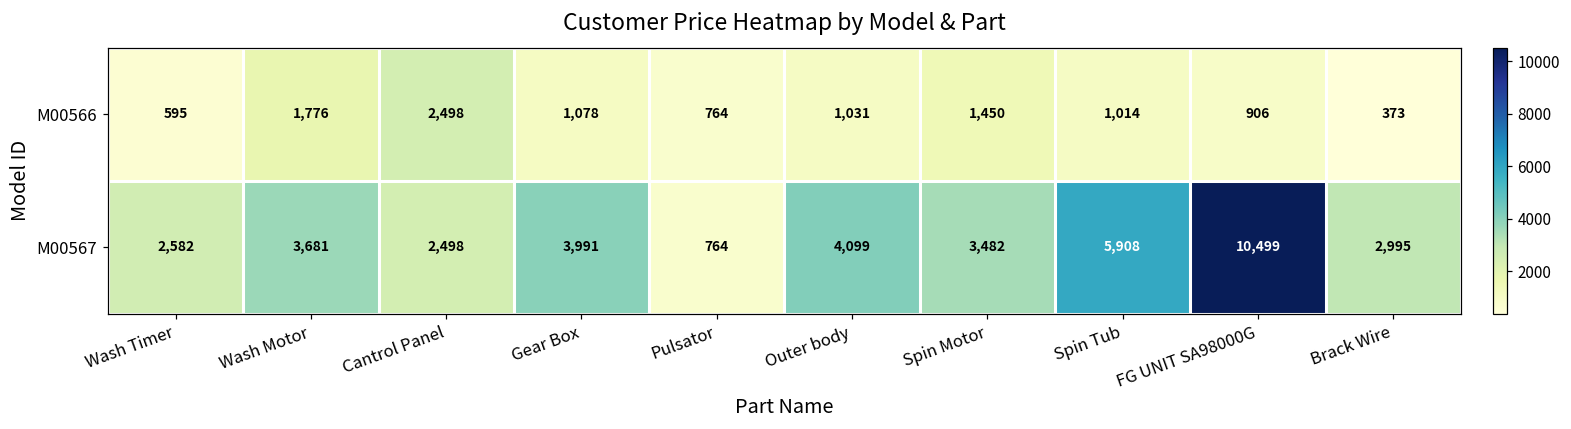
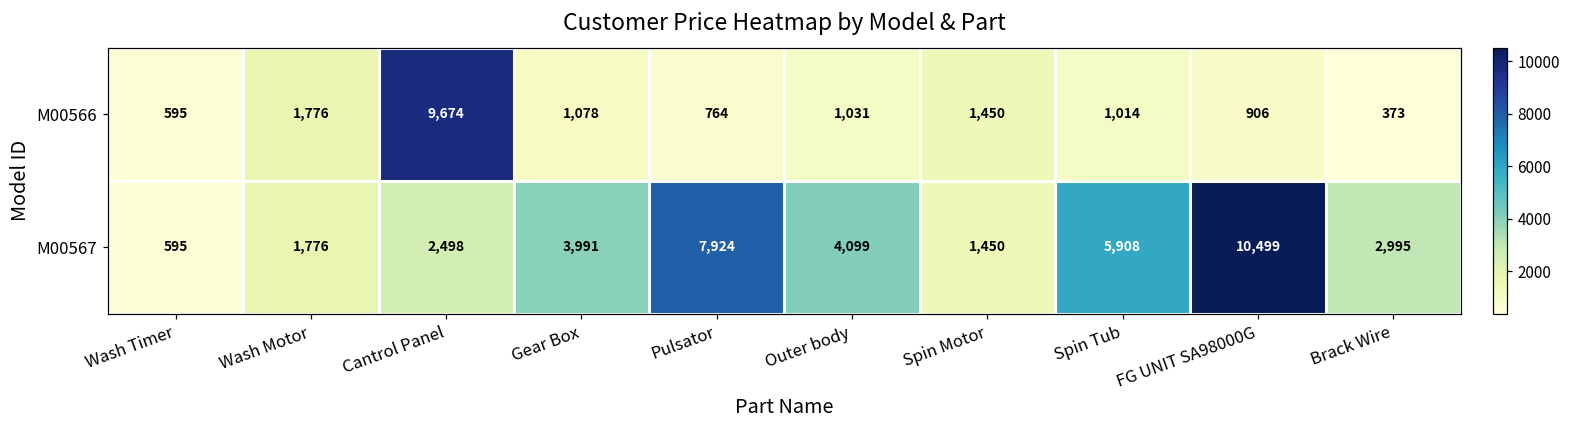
  {
    "M00566": {
      "Wash Timer": "595",
      "Wash Motor": "1,776",
-     "Cantrol Panel": "2,498",
+     "Cantrol Panel": "9,674",
      "Gear Box": "1,078",
      "Pulsator": "764",
      "Outer body": "1,031",
      "Spin Motor": "1,450",
      "Spin Tub": "1,014",
      "FG UNIT SA98000G": "906",
      "Brack Wire": "373"
    },
    "M00567": {
-     "Wash Timer": "2,582",
-     "Wash Motor": "3,681",
+     "Wash Timer": "595",
+     "Wash Motor": "1,776",
      "Cantrol Panel": "2,498",
      "Gear Box": "3,991",
-     "Pulsator": "764",
+     "Pulsator": "7,924",
      "Outer body": "4,099",
-     "Spin Motor": "3,482",
+     "Spin Motor": "1,450",
      "Spin Tub": "5,908",
      "FG UNIT SA98000G": "10,499",
      "Brack Wire": "2,995"
    }
  }
